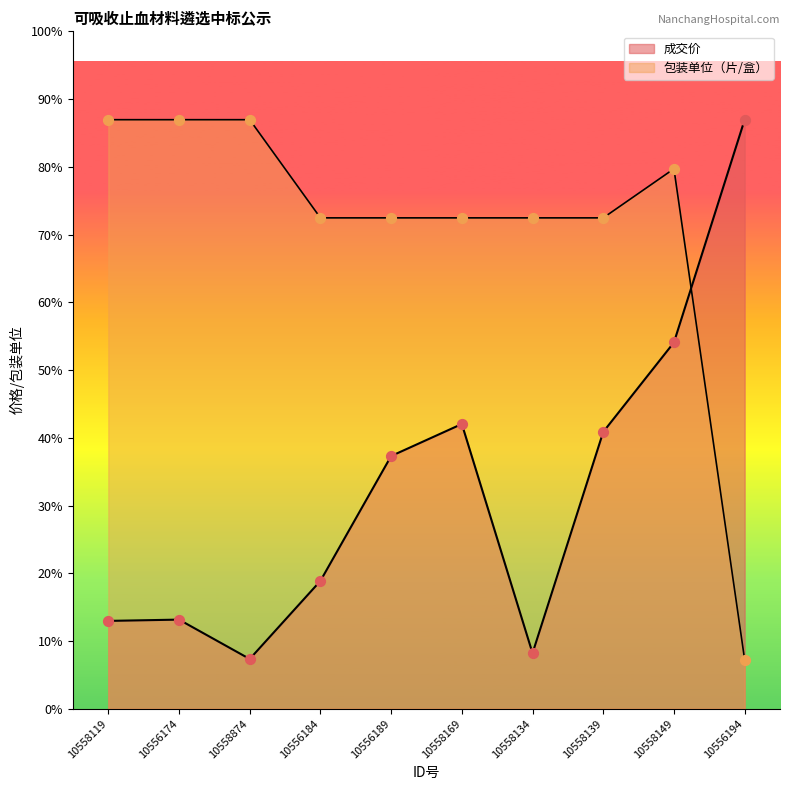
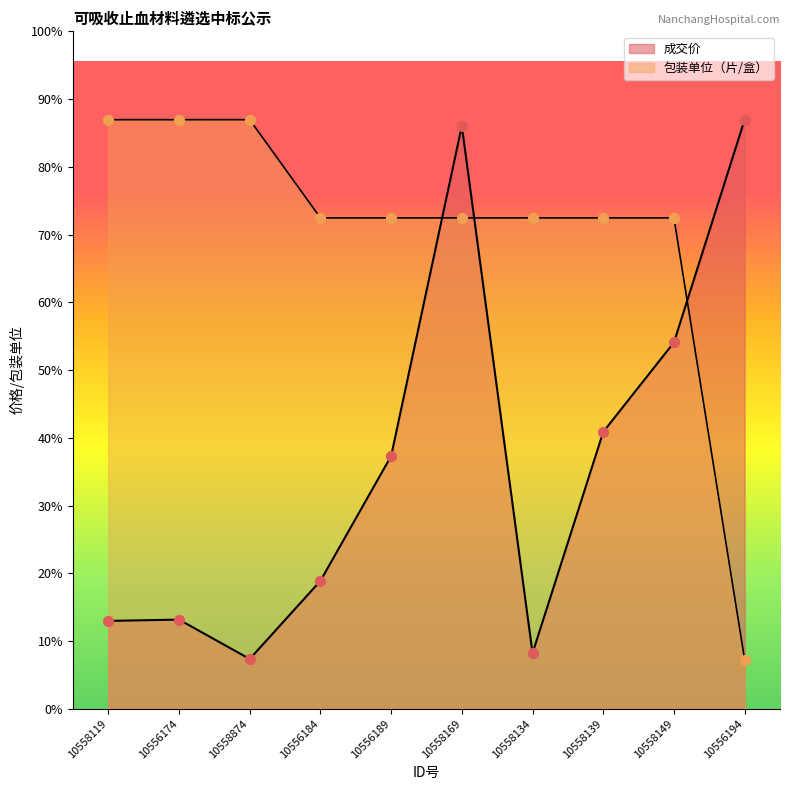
  {
    "成交价": {
      "10558119": "13%",
      "10556174": "13%",
      "10558874": "7%",
      "10556184": "19%",
      "10556189": "37%",
-     "10558169": "42%",
+     "10558169": "86%",
      "10558134": "8%",
      "10558139": "41%",
      "10558149": "54%",
      "10556194": "87%"
    },
    "包装单位（片/盒）": {
      "10558119": "87%",
      "10556174": "87%",
      "10558874": "87%",
      "10556184": "72%",
      "10556189": "72%",
      "10558169": "72%",
      "10558134": "72%",
      "10558139": "72%",
-     "10558149": "80%",
+     "10558149": "72%",
      "10556194": "7%"
    }
  }
